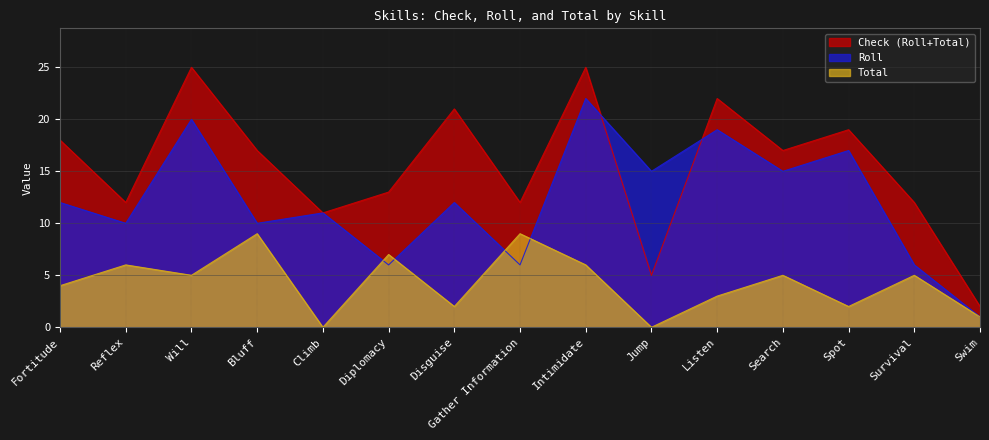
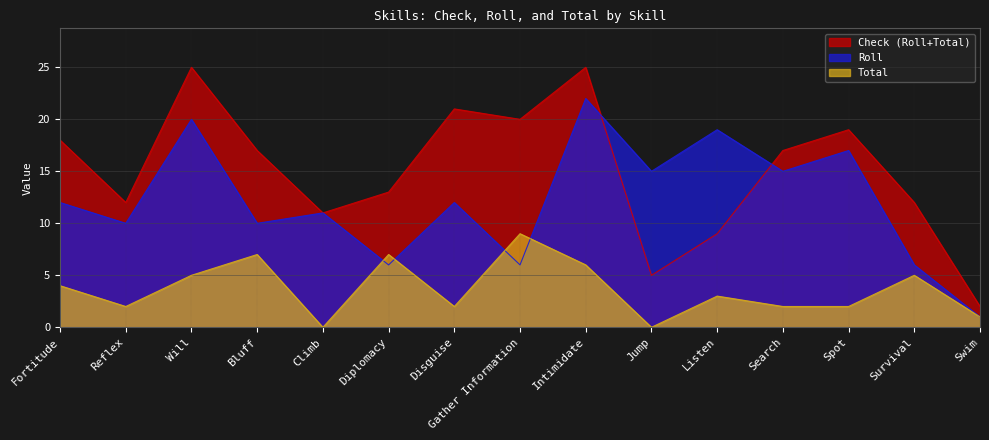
  {
    "Check (Roll+Total)": {
      "Fortitude": 18,
      "Reflex": 12,
      "Will": 25,
      "Bluff": 17,
      "Diplomacy": 13,
      "Disguise": 21,
-     "Gather Information": 12,
+     "Gather Information": 20,
      "Intimidate": 25,
      "Jump": 5,
-     "Listen": 22,
+     "Listen": 9,
      "Search": 17,
      "Spot": 19,
      "Survival": 12,
      "Swim": 2
    },
    "Roll": {
      "Fortitude": 12,
      "Reflex": 10,
      "Will": 20,
      "Bluff": 10,
      "Diplomacy": 6,
      "Disguise": 12,
      "Gather Information": 6,
      "Intimidate": 22,
      "Jump": 15,
      "Listen": 19,
      "Search": 15,
      "Spot": 17,
      "Survival": 6
    },
    "Total": {
      "Fortitude": 4,
-     "Reflex": 6,
+     "Reflex": 2,
      "Will": 5,
-     "Bluff": 9,
+     "Bluff": 7,
      "Climb": 0,
      "Diplomacy": 7,
      "Disguise": 2,
      "Gather Information": 9,
      "Intimidate": 6,
      "Jump": 0,
      "Listen": 3,
-     "Search": 5,
+     "Search": 2,
      "Spot": 2,
      "Survival": 5
    }
  }
